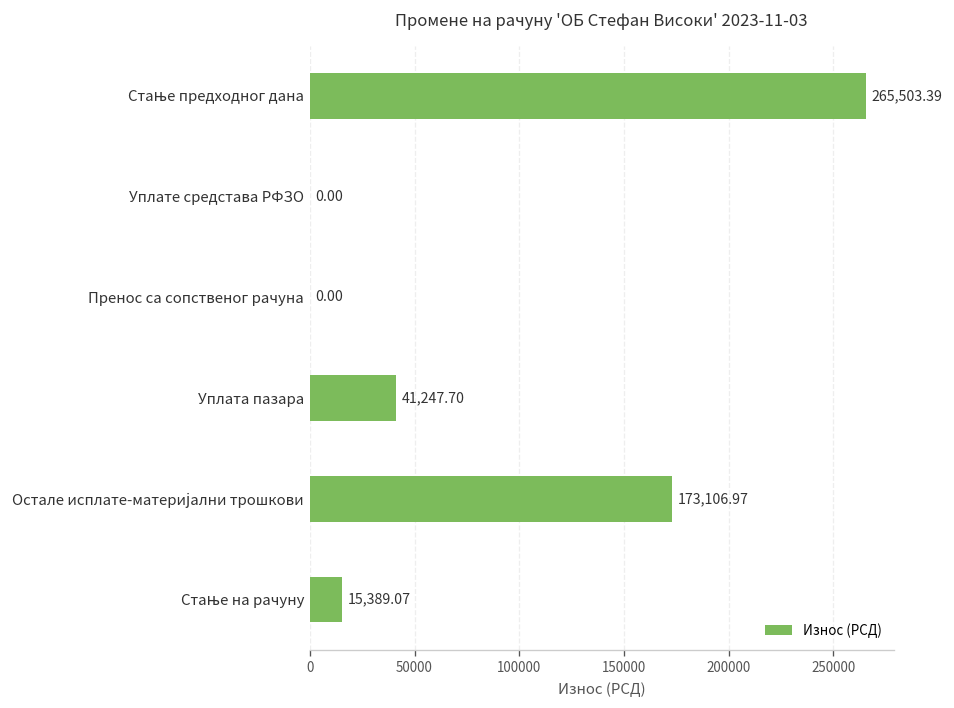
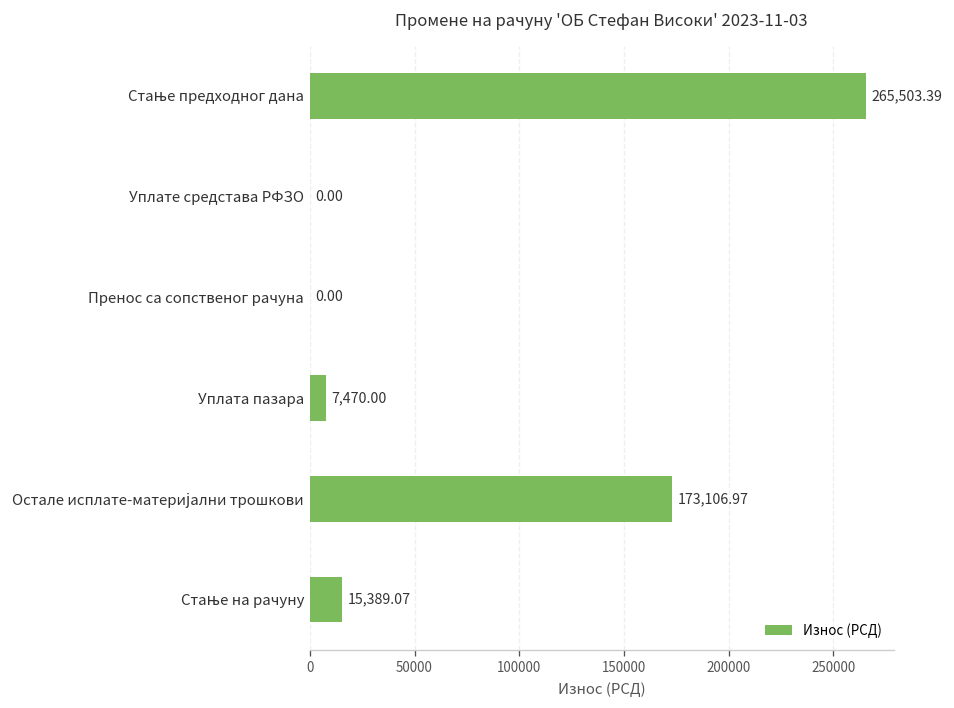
  {
    "Стање предходног дана": "265,503.39",
    "Уплате средстава РФЗО": "0.00",
    "Пренос са сопственог рачуна": "0.00",
-   "Уплата пазара": "41,247.70",
+   "Уплата пазара": "7,470.00",
    "Остале исплате-материјални трошкови": "173,106.97",
    "Стање на рачуну": "15,389.07"
  }
